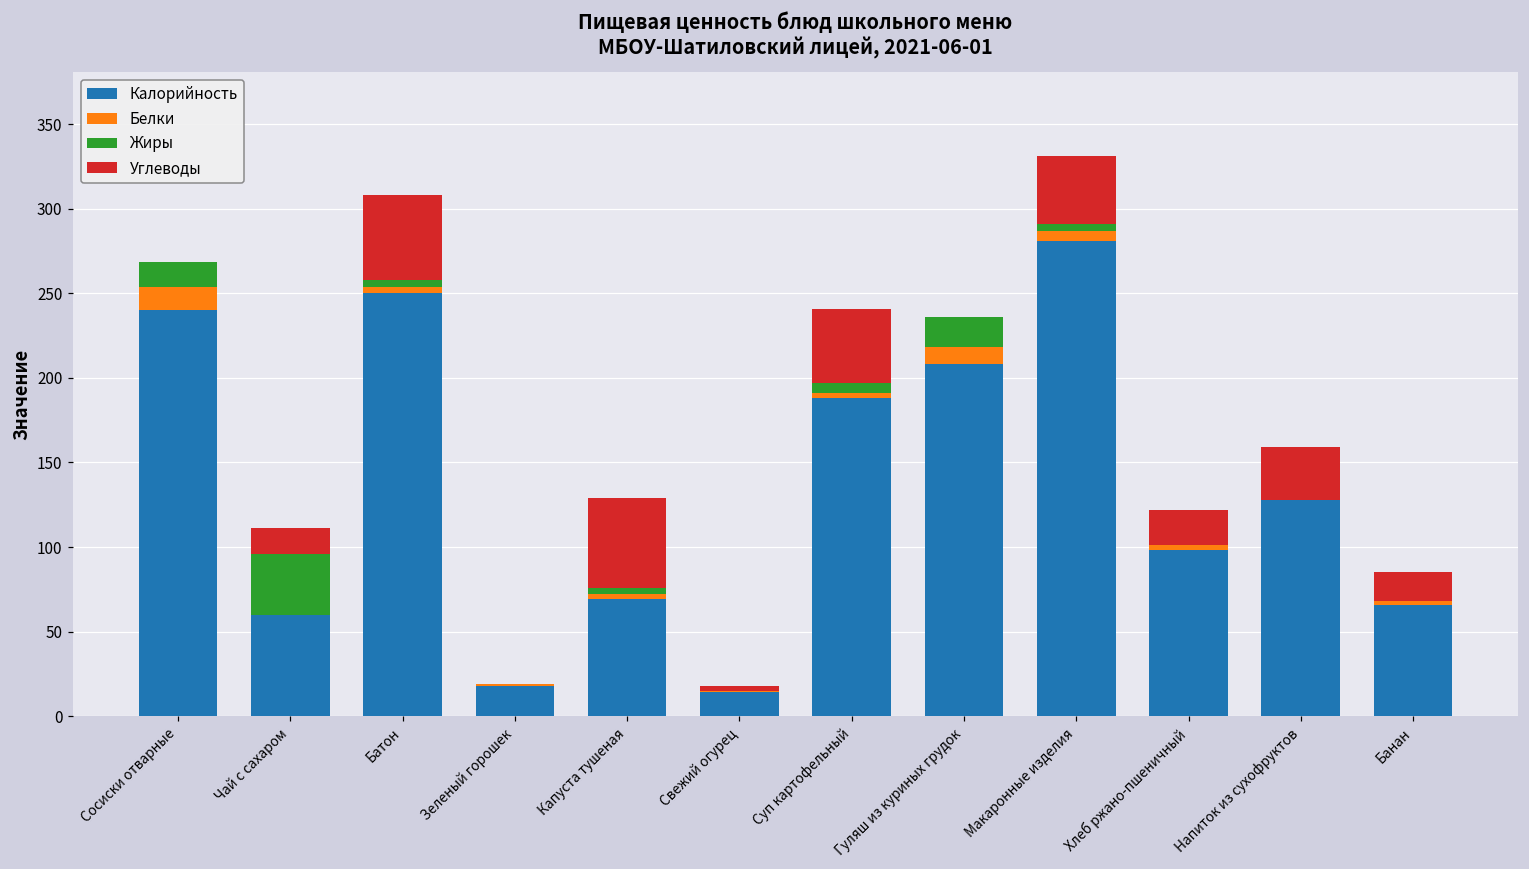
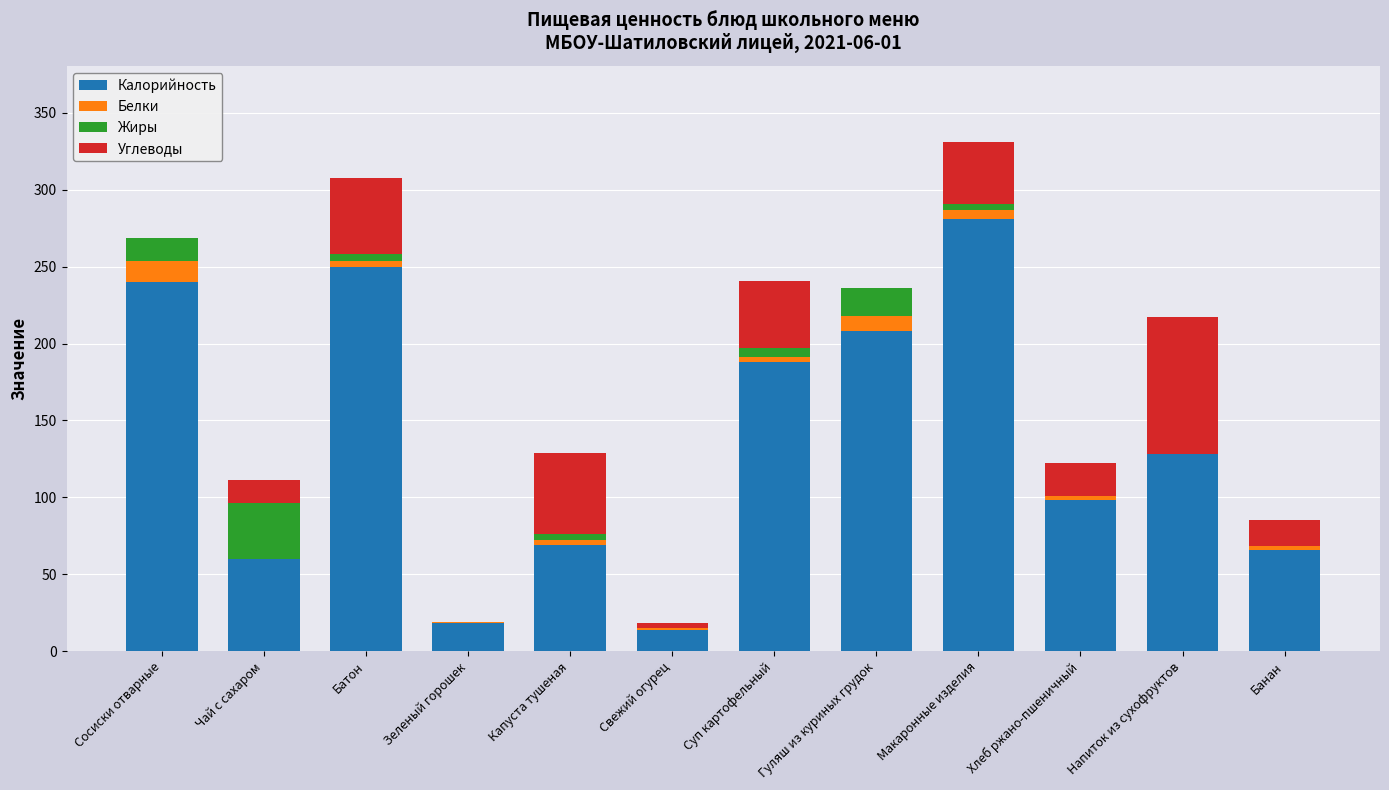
  {
    "Калорийность": {
      "Сосиски отварные": 240,
      "Чай с сахаром": 60,
      "Батон": 250,
      "Зеленый горошек": 18,
      "Капуста тушеная": 69,
      "Свежий огурец": 14,
      "Суп картофельный": 188,
      "Гуляш из куриных грудок": 208,
      "Макаронные изделия": 281,
      "Хлеб ржано-пшеничный": 98,
      "Напиток из сухофруктов": 128,
      "Банан": 66
    },
    "Белки": {
      "Сосиски отварные": 14,
      "Батон": 4,
      "Капуста тушеная": 3,
      "Суп картофельный": 3,
      "Гуляш из куриных грудок": 10,
      "Макаронные изделия": 6,
      "Хлеб ржано-пшеничный": 3,
      "Напиток из сухофруктов": 0,
      "Банан": 2
    },
    "Жиры": {
      "Сосиски отварные": 15,
      "Чай с сахаром": 36,
      "Батон": 4,
      "Зеленый горошек": 0,
      "Капуста тушеная": 4,
      "Свежий огурец": 0,
      "Суп картофельный": 6,
      "Гуляш из куриных грудок": 18,
      "Макаронные изделия": 4,
      "Хлеб ржано-пшеничный": 0,
      "Напиток из сухофруктов": 0,
      "Банан": 0
    },
    "Углеводы": {
      "Сосиски отварные": 0,
      "Чай с сахаром": 15,
      "Батон": 50,
      "Зеленый горошек": 0,
      "Капуста тушеная": 53,
      "Свежий огурец": 3,
      "Суп картофельный": 44,
      "Гуляш из куриных грудок": 0,
      "Макаронные изделия": 40,
      "Хлеб ржано-пшеничный": 21,
-     "Напиток из сухофруктов": 31,
+     "Напиток из сухофруктов": 89,
      "Банан": 17
    }
  }
